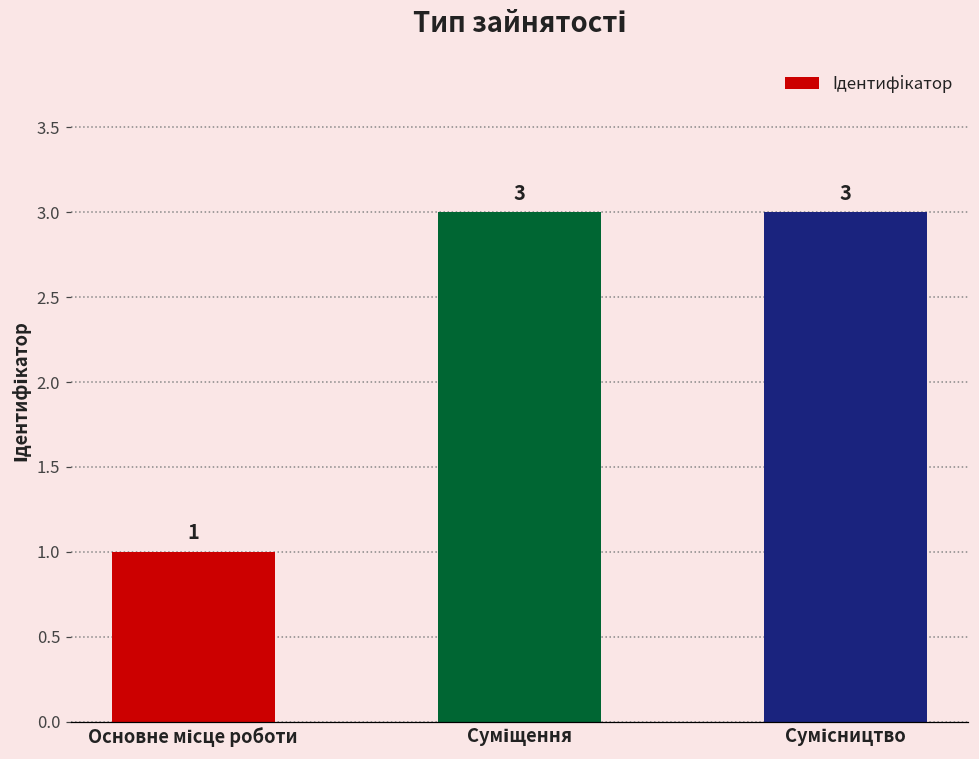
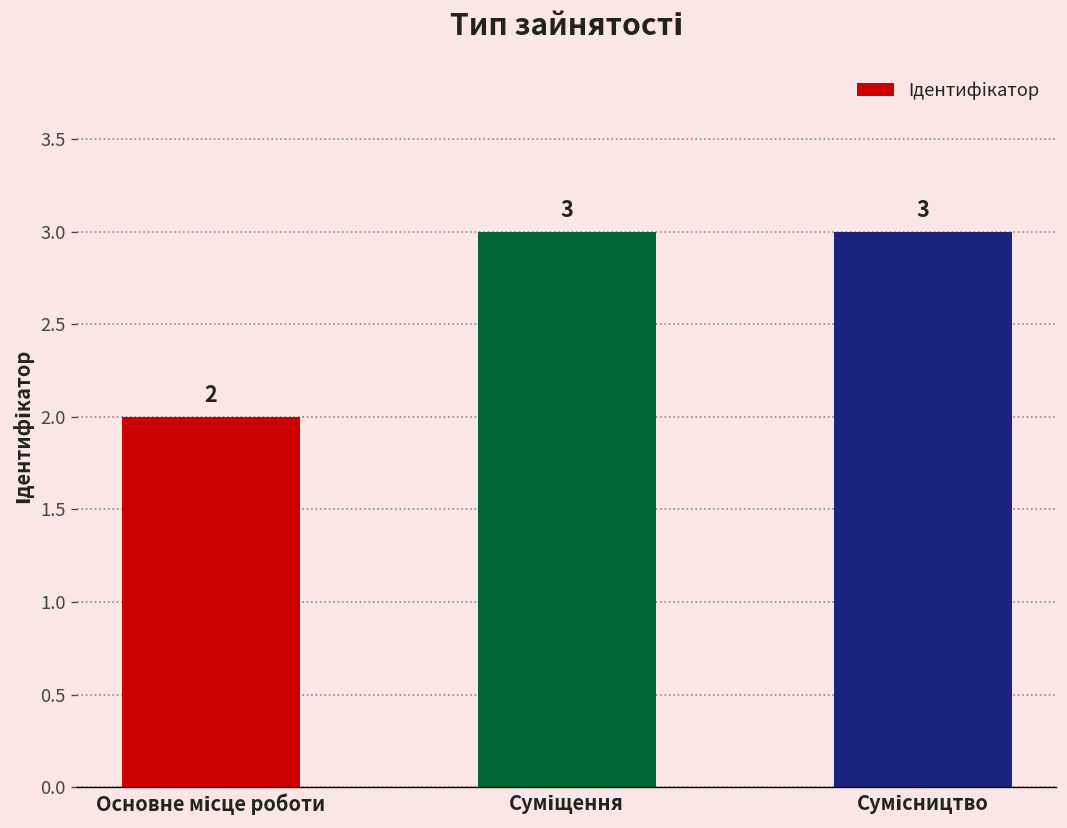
  {
-   "Основне місце роботи": 1,
+   "Основне місце роботи": 2,
    "Суміщення": 3,
    "Сумісництво": 3
  }
